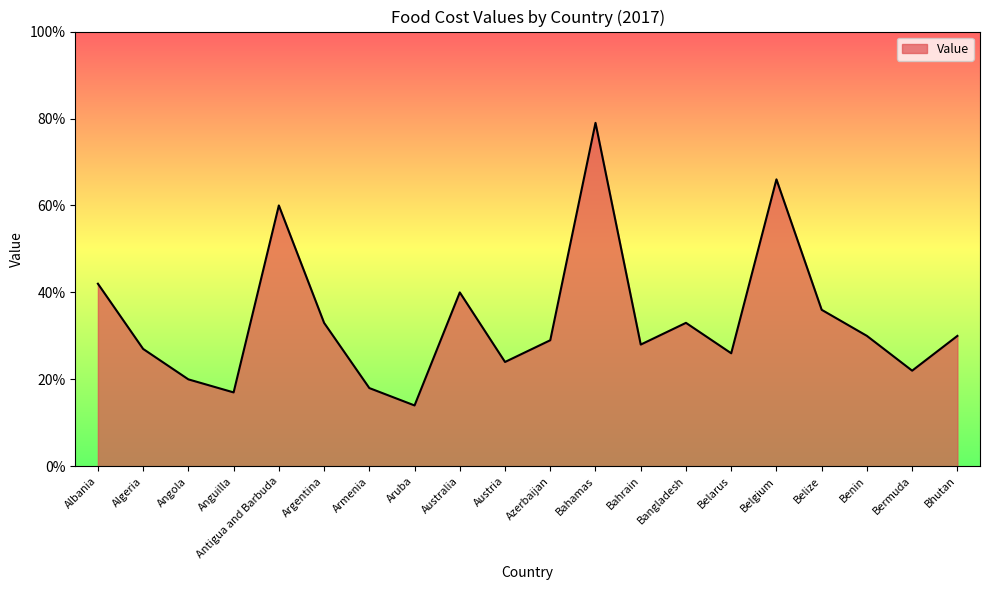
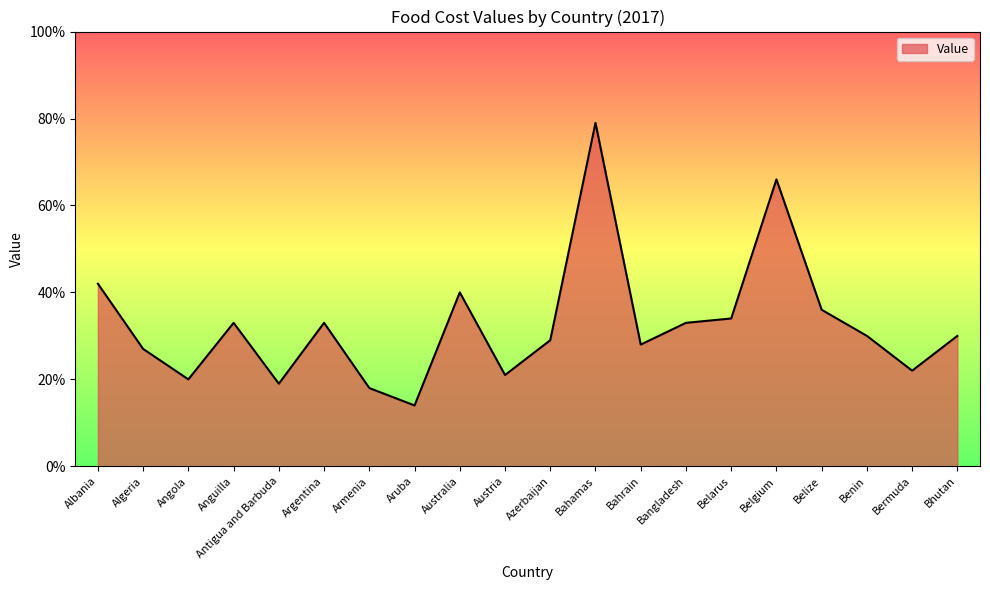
  {
    "Albania": "42%",
    "Algeria": "27%",
    "Angola": "20%",
-   "Anguilla": "17%",
-   "Antigua and Barbuda": "60%",
+   "Anguilla": "33%",
+   "Antigua and Barbuda": "19%",
    "Argentina": "33%",
    "Armenia": "18%",
    "Aruba": "14%",
    "Australia": "40%",
-   "Austria": "24%",
+   "Austria": "21%",
    "Azerbaijan": "29%",
    "Bahamas": "79%",
    "Bahrain": "28%",
    "Bangladesh": "33%",
-   "Belarus": "26%",
+   "Belarus": "34%",
    "Belgium": "66%",
    "Belize": "36%",
    "Benin": "30%",
    "Bermuda": "22%",
    "Bhutan": "30%"
  }
